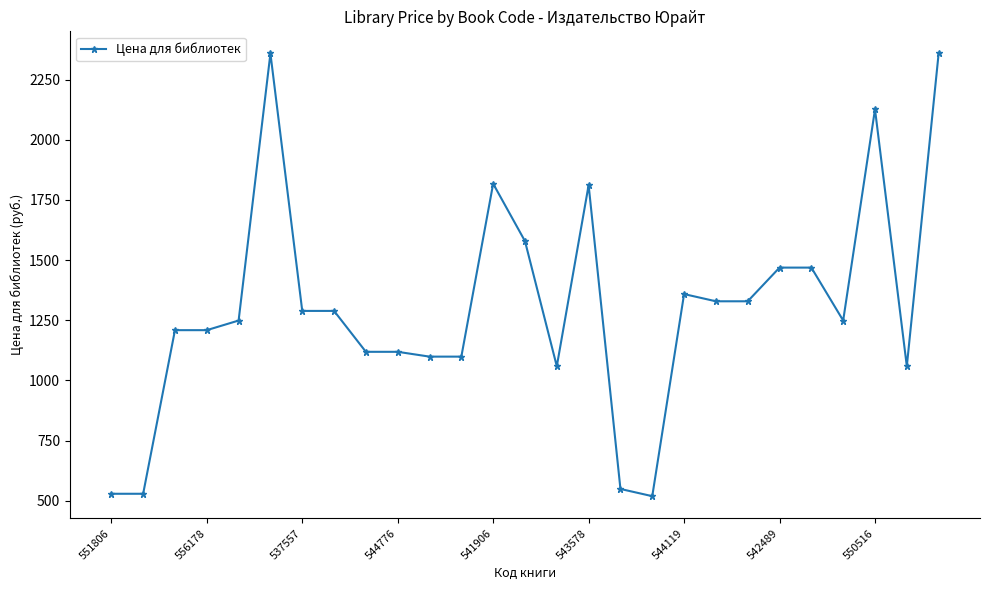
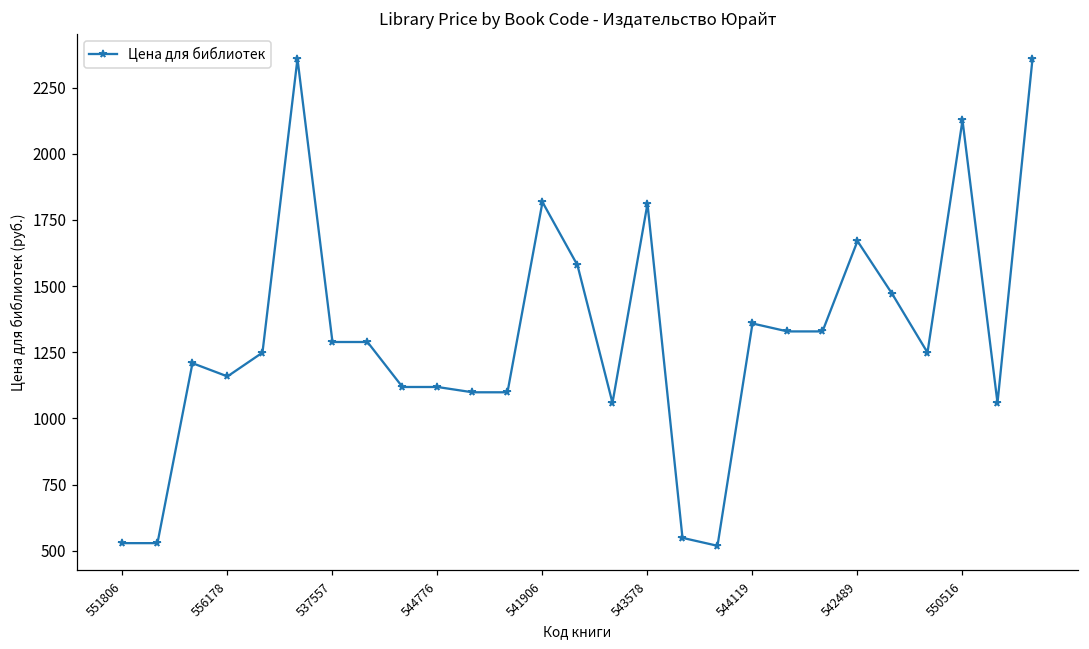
  {
    "551806": 530,
-   "556178": 1210,
+   "556178": 1160,
    "537557": 1290,
    "544776": 1120,
    "541906": 1820,
    "543578": 1810,
    "544119": 1360,
-   "542489": 1470,
+   "542489": 1670,
    "550516": 2130
  }
